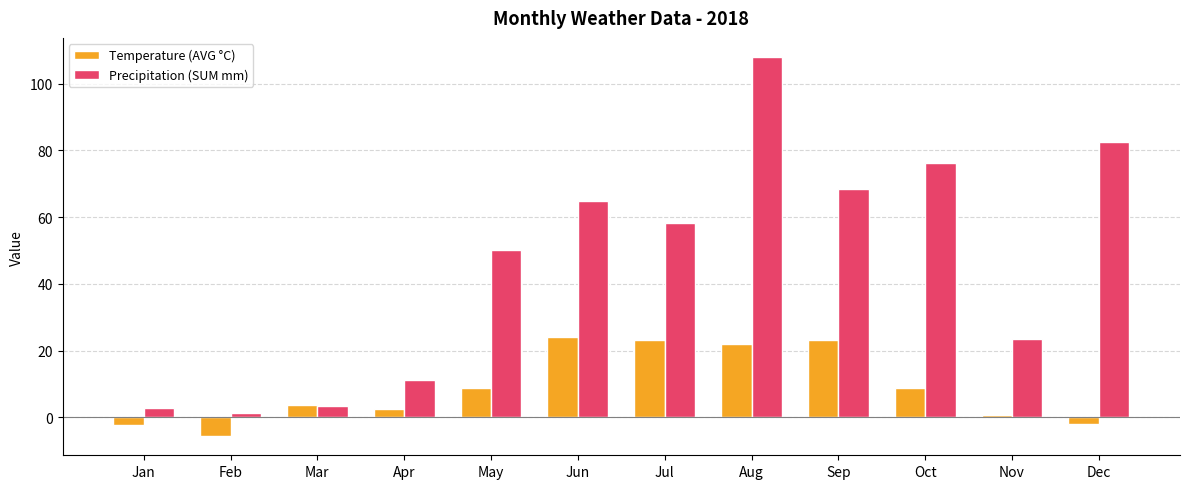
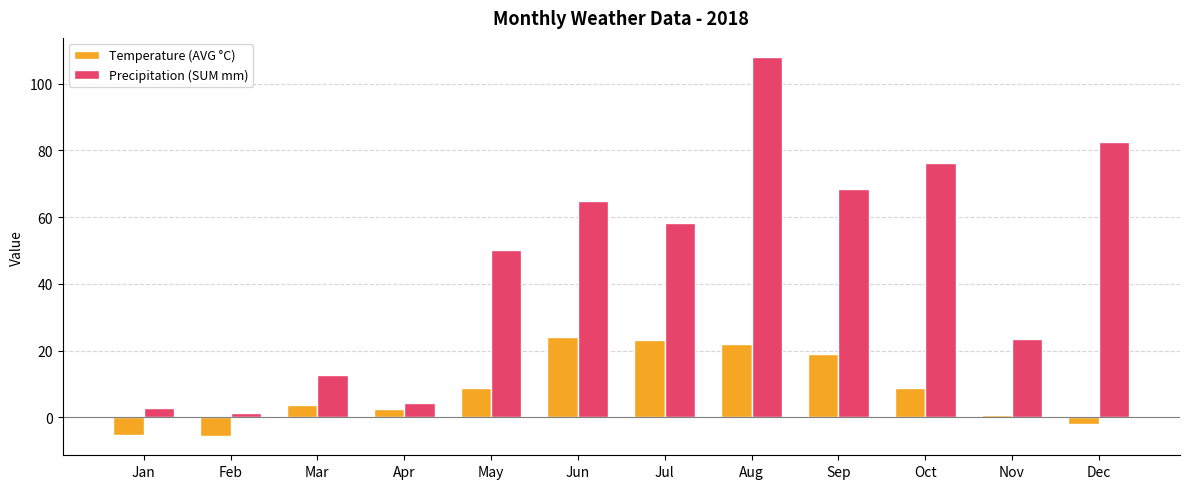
  {
    "Temperature (AVG °C)": {
-     "Jan": -2,
+     "Jan": -5,
      "Feb": -6,
      "Mar": 4,
      "Apr": 2,
      "May": 9,
      "Jun": 24,
      "Jul": 23,
      "Aug": 22,
-     "Sep": 23,
+     "Sep": 19,
      "Oct": 9,
      "Dec": -2
    },
    "Precipitation (SUM mm)": {
      "Jan": 3,
      "Feb": 1,
-     "Mar": 4,
-     "Apr": 11,
+     "Mar": 13,
+     "Apr": 4,
      "May": 50,
      "Jun": 65,
      "Jul": 58,
      "Aug": 108,
      "Sep": 68,
      "Oct": 76,
      "Nov": 24,
      "Dec": 82
    }
  }
